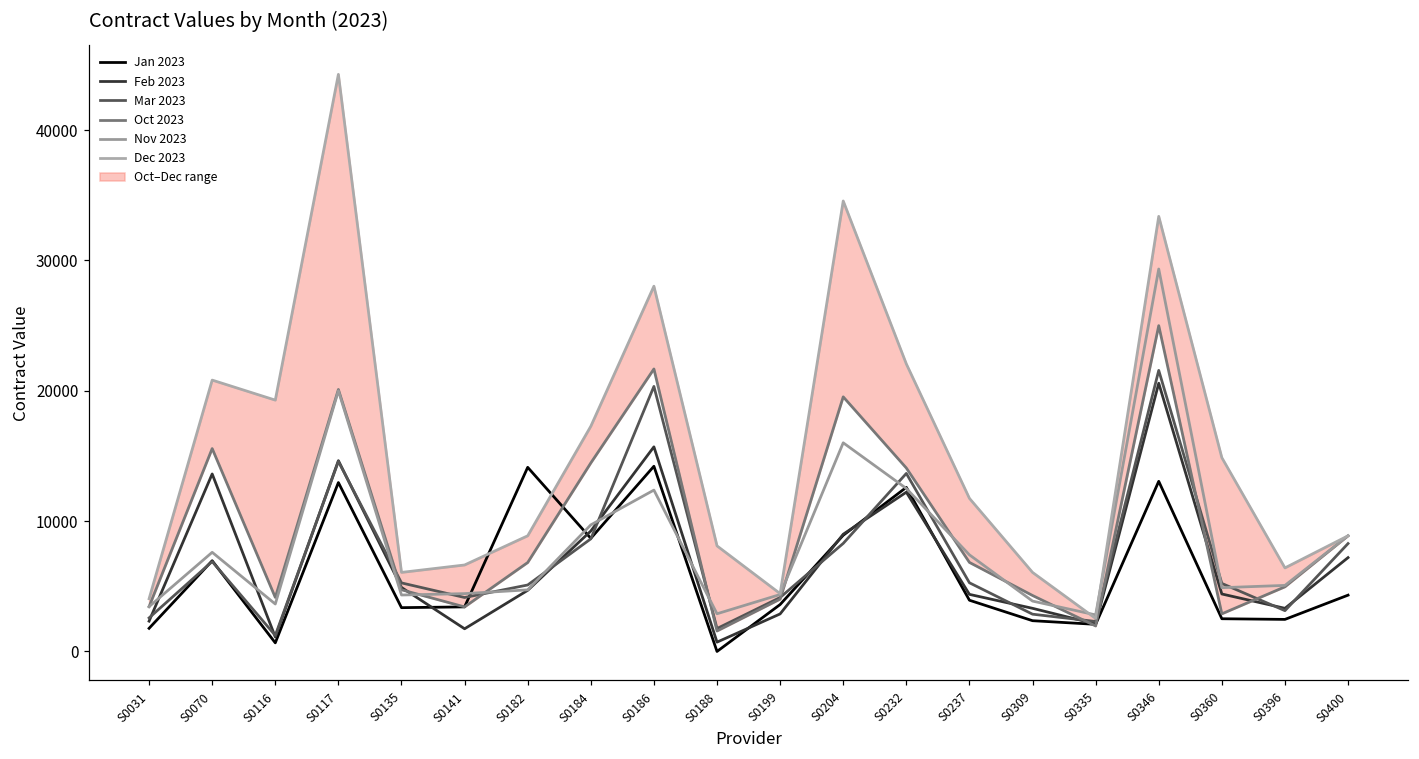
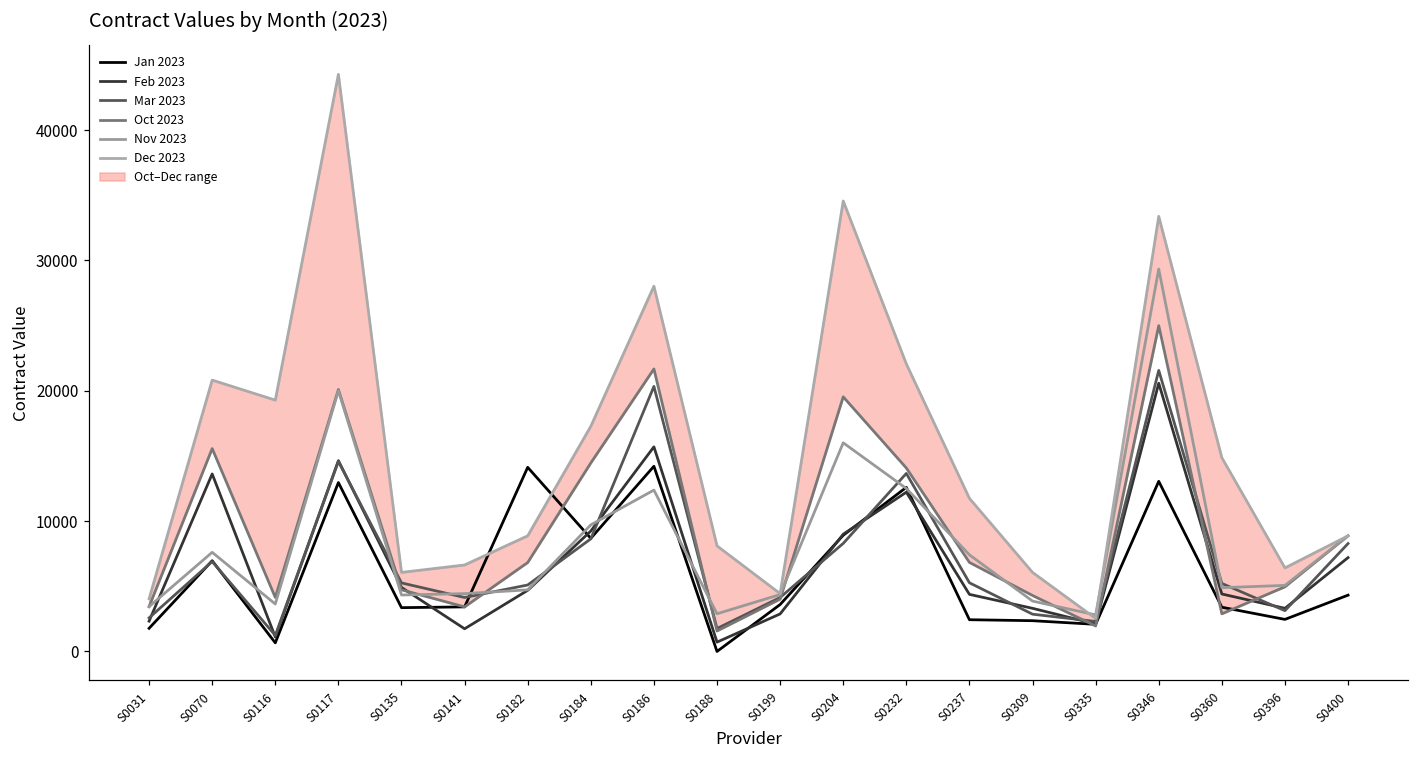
  {
    "Jan 2023": {
      "S0031": 1800,
      "S0116": 700,
      "S0117": 13000,
      "S0135": 3400,
      "S0182": 14100,
      "S0186": 14200,
      "S0188": 0,
      "S0199": 3600,
-     "S0237": 3900,
+     "S0237": 2400,
      "S0309": 2400,
      "S0346": 13100,
-     "S0360": 2500,
+     "S0360": 3400,
      "S0396": 2500,
      "S0400": 4300
    },
    "Oct–Dec range": {
      "S0031": 4000,
      "S0070": 20800,
      "S0116": 19300,
      "S0117": 44300,
      "S0135": 6100,
      "S0141": 6600,
      "S0182": 8900,
      "S0184": 17300,
      "S0186": 28000,
      "S0188": 8100,
      "S0204": 34600,
      "S0232": 22100,
      "S0237": 11700,
      "S0309": 6100,
      "S0335": 2500,
      "S0346": 33400,
      "S0360": 14900,
      "S0396": 6400
    }
  }
